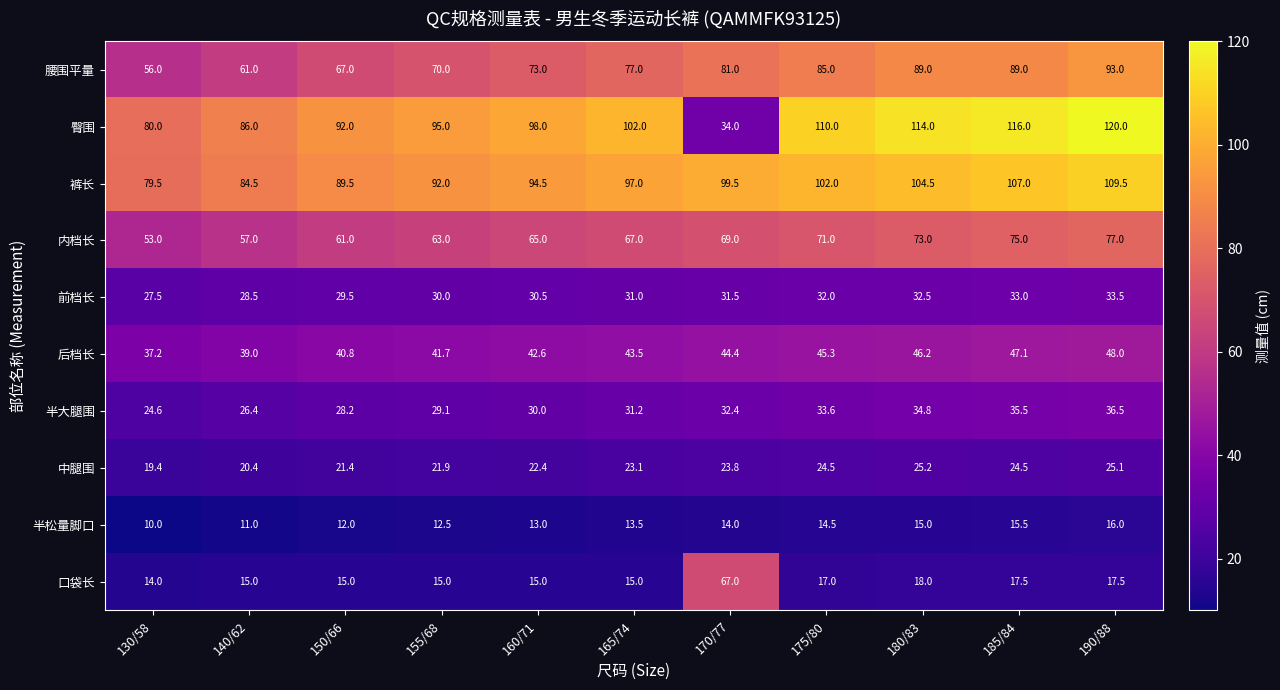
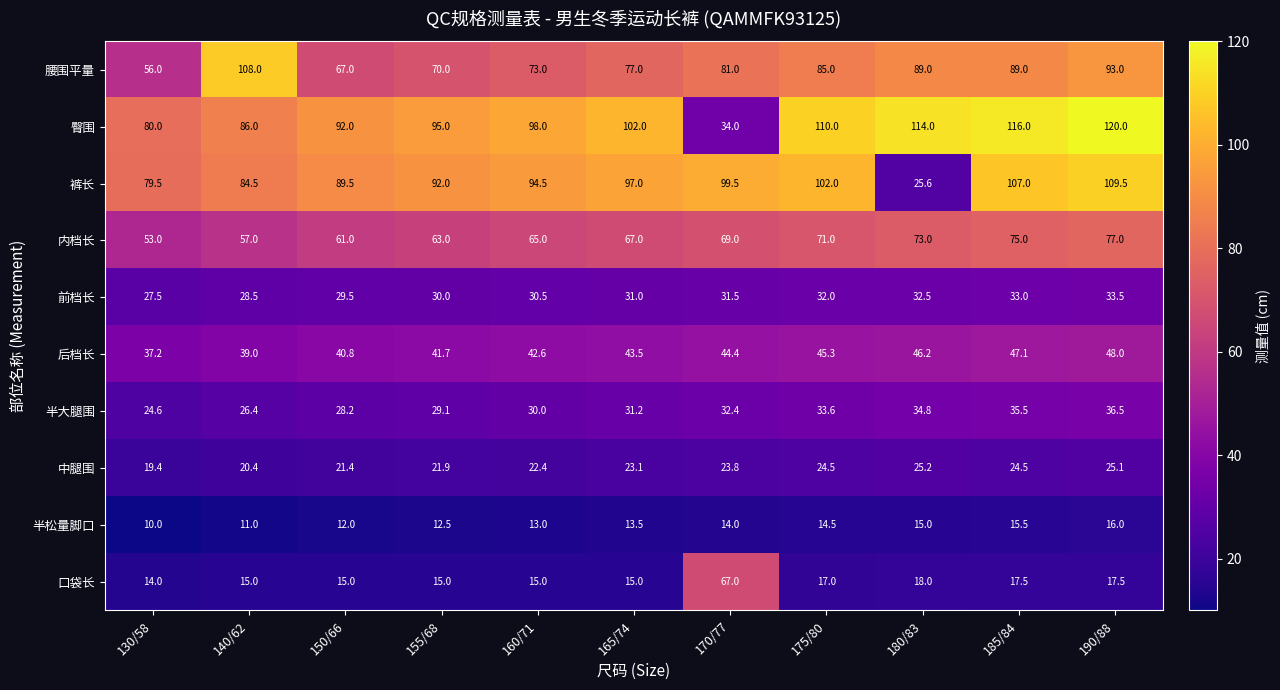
  {
    "腰围平量": {
      "130/58": 56.0,
-     "140/62": 61.0,
+     "140/62": 108.0,
      "150/66": 67.0,
      "155/68": 70.0,
      "160/71": 73.0,
      "165/74": 77.0,
      "170/77": 81.0,
      "175/80": 85.0,
      "180/83": 89.0,
      "185/84": 89.0,
      "190/88": 93.0
    },
    "臀围": {
      "130/58": 80.0,
      "140/62": 86.0,
      "150/66": 92.0,
      "155/68": 95.0,
      "160/71": 98.0,
      "165/74": 102.0,
      "170/77": 34.0,
      "175/80": 110.0,
      "180/83": 114.0,
      "185/84": 116.0,
      "190/88": 120.0
    },
    "裤长": {
      "130/58": 79.5,
      "140/62": 84.5,
      "150/66": 89.5,
      "155/68": 92.0,
      "160/71": 94.5,
      "165/74": 97.0,
      "170/77": 99.5,
      "175/80": 102.0,
-     "180/83": 104.5,
+     "180/83": 25.6,
      "185/84": 107.0,
      "190/88": 109.5
    },
    "内档长": {
      "130/58": 53.0,
      "140/62": 57.0,
      "150/66": 61.0,
      "155/68": 63.0,
      "160/71": 65.0,
      "165/74": 67.0,
      "170/77": 69.0,
      "175/80": 71.0,
      "180/83": 73.0,
      "185/84": 75.0,
      "190/88": 77.0
    },
    "前档长": {
      "130/58": 27.5,
      "140/62": 28.5,
      "150/66": 29.5,
      "155/68": 30.0,
      "160/71": 30.5,
      "165/74": 31.0,
      "170/77": 31.5,
      "175/80": 32.0,
      "180/83": 32.5,
      "185/84": 33.0,
      "190/88": 33.5
    },
    "后档长": {
      "130/58": 37.2,
      "140/62": 39.0,
      "150/66": 40.8,
      "155/68": 41.7,
      "160/71": 42.6,
      "165/74": 43.5,
      "170/77": 44.4,
      "175/80": 45.3,
      "180/83": 46.2,
      "185/84": 47.1,
      "190/88": 48.0
    },
    "半大腿围": {
      "130/58": 24.6,
      "140/62": 26.4,
      "150/66": 28.2,
      "155/68": 29.1,
      "160/71": 30.0,
      "165/74": 31.2,
      "170/77": 32.4,
      "175/80": 33.6,
      "180/83": 34.8,
      "185/84": 35.5,
      "190/88": 36.5
    },
    "中腿围": {
      "130/58": 19.4,
      "140/62": 20.4,
      "150/66": 21.4,
      "155/68": 21.9,
      "160/71": 22.4,
      "165/74": 23.1,
      "170/77": 23.8,
      "175/80": 24.5,
      "180/83": 25.2,
      "185/84": 24.5,
      "190/88": 25.1
    },
    "半松量脚口": {
      "130/58": 10.0,
      "140/62": 11.0,
      "150/66": 12.0,
      "155/68": 12.5,
      "160/71": 13.0,
      "165/74": 13.5,
      "170/77": 14.0,
      "175/80": 14.5,
      "180/83": 15.0,
      "185/84": 15.5,
      "190/88": 16.0
    },
    "口袋长": {
      "130/58": 14.0,
      "140/62": 15.0,
      "150/66": 15.0,
      "155/68": 15.0,
      "160/71": 15.0,
      "165/74": 15.0,
      "170/77": 67.0,
      "175/80": 17.0,
      "180/83": 18.0,
      "185/84": 17.5,
      "190/88": 17.5
    }
  }
